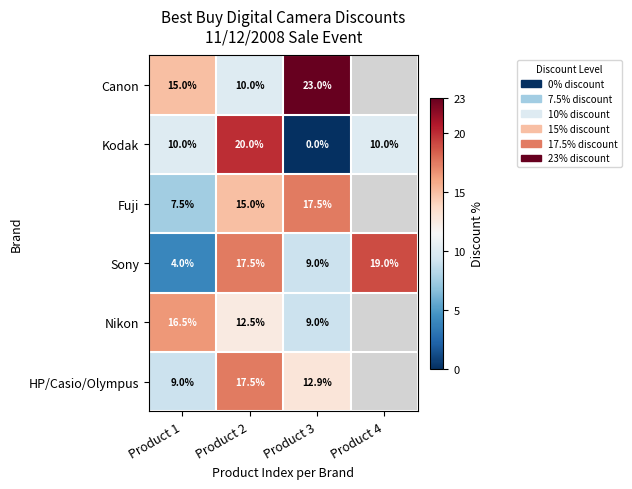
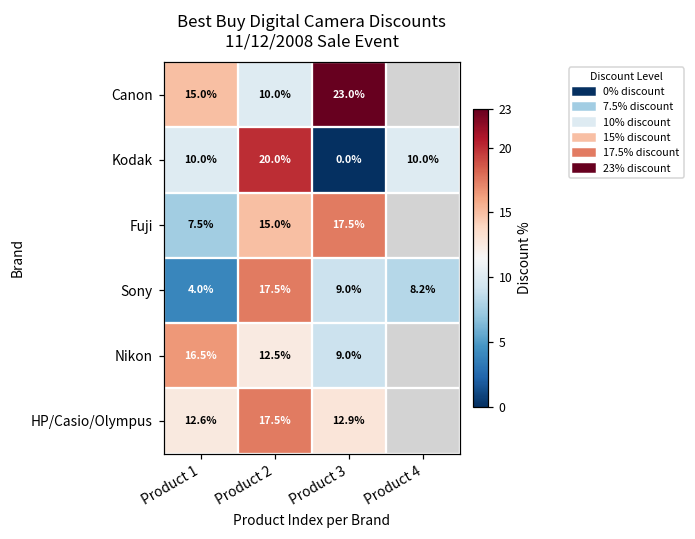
  {
    "Canon": {
      "Product 1": "15.0%",
      "Product 2": "10.0%",
      "Product 3": "23.0%"
    },
    "Kodak": {
      "Product 1": "10.0%",
      "Product 2": "20.0%",
      "Product 3": "0.0%",
      "Product 4": "10.0%"
    },
    "Fuji": {
      "Product 1": "7.5%",
      "Product 2": "15.0%",
      "Product 3": "17.5%"
    },
    "Sony": {
      "Product 1": "4.0%",
      "Product 2": "17.5%",
      "Product 3": "9.0%",
-     "Product 4": "19.0%"
+     "Product 4": "8.2%"
    },
    "Nikon": {
      "Product 1": "16.5%",
      "Product 2": "12.5%",
      "Product 3": "9.0%"
    },
    "HP/Casio/Olympus": {
-     "Product 1": "9.0%",
+     "Product 1": "12.6%",
      "Product 2": "17.5%",
      "Product 3": "12.9%"
    }
  }
